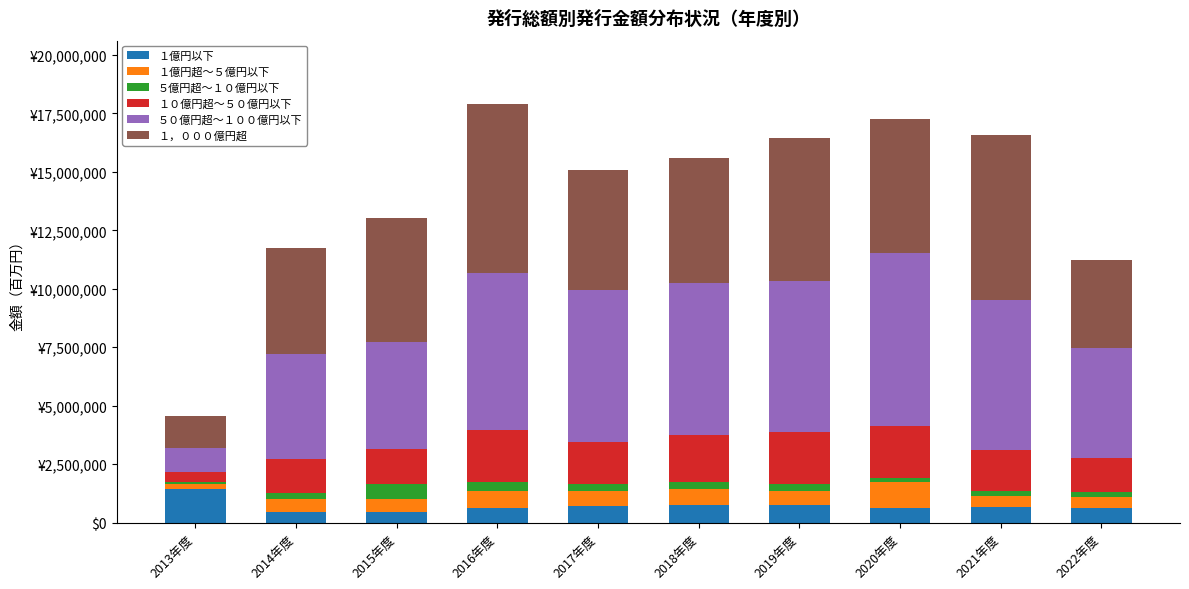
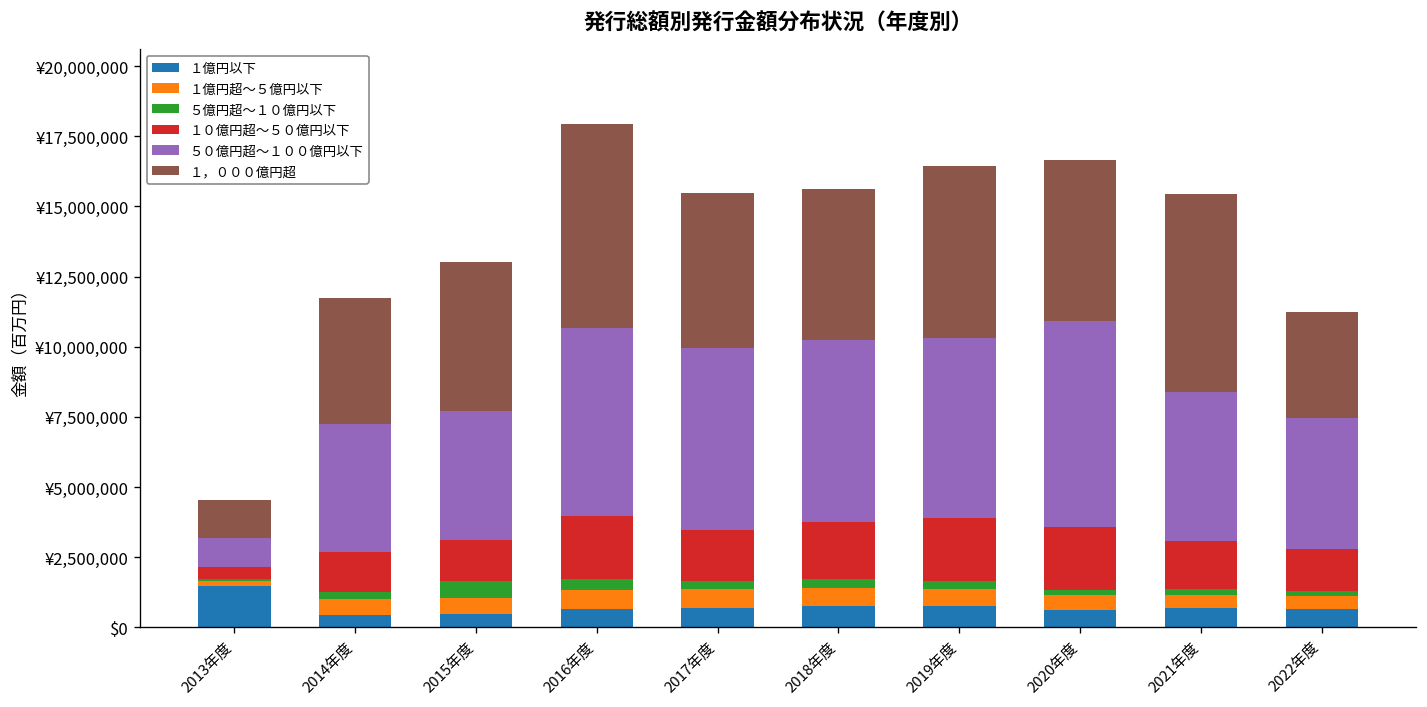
  {
    "１億円以下": {
      "2013年度": "¥1,500,000",
      "2014年度": "¥400,000",
      "2015年度": "¥500,000",
      "2016年度": "¥600,000",
      "2017年度": "¥700,000",
      "2018年度": "¥800,000",
      "2019年度": "¥800,000",
      "2020年度": "¥600,000",
      "2021年度": "¥700,000",
      "2022年度": "¥600,000"
    },
    "１億円超～５億円以下": {
      "2013年度": "¥200,000",
      "2014年度": "¥600,000",
      "2015年度": "¥600,000",
      "2016年度": "¥700,000",
      "2017年度": "¥700,000",
      "2018年度": "¥700,000",
      "2019年度": "¥600,000",
-     "2020年度": "¥1,100,000",
+     "2020年度": "¥500,000",
      "2021年度": "¥500,000",
      "2022年度": "¥500,000"
    },
    "５億円超～１０億円以下": {
      "2014年度": "¥300,000",
      "2015年度": "¥600,000",
      "2016年度": "¥400,000",
      "2017年度": "¥300,000",
      "2018年度": "¥300,000",
      "2019年度": "¥300,000",
      "2020年度": "¥200,000",
      "2021年度": "¥200,000",
      "2022年度": "¥200,000"
    },
    "１０億円超～５０億円以下": {
      "2013年度": "¥400,000",
      "2014年度": "¥1,400,000",
      "2015年度": "¥1,500,000",
      "2016年度": "¥2,300,000",
      "2017年度": "¥1,800,000",
      "2018年度": "¥2,000,000",
      "2019年度": "¥2,200,000",
      "2020年度": "¥2,200,000",
      "2021年度": "¥1,700,000",
      "2022年度": "¥1,500,000"
    },
    "５０億円超～１００億円以下": {
      "2013年度": "¥1,000,000",
      "2014年度": "¥4,500,000",
      "2015年度": "¥4,600,000",
      "2016年度": "¥6,700,000",
      "2017年度": "¥6,500,000",
      "2018年度": "¥6,500,000",
      "2019年度": "¥6,400,000",
      "2020年度": "¥7,400,000",
-     "2021年度": "¥6,400,000",
+     "2021年度": "¥5,300,000",
      "2022年度": "¥4,700,000"
    },
    "１，０００億円超": {
      "2013年度": "¥1,400,000",
      "2014年度": "¥4,500,000",
      "2015年度": "¥5,300,000",
      "2016年度": "¥7,200,000",
-     "2017年度": "¥5,100,000",
+     "2017年度": "¥5,500,000",
      "2018年度": "¥5,400,000",
      "2019年度": "¥6,100,000",
      "2020年度": "¥5,700,000",
      "2021年度": "¥7,000,000",
      "2022年度": "¥3,800,000"
    }
  }
